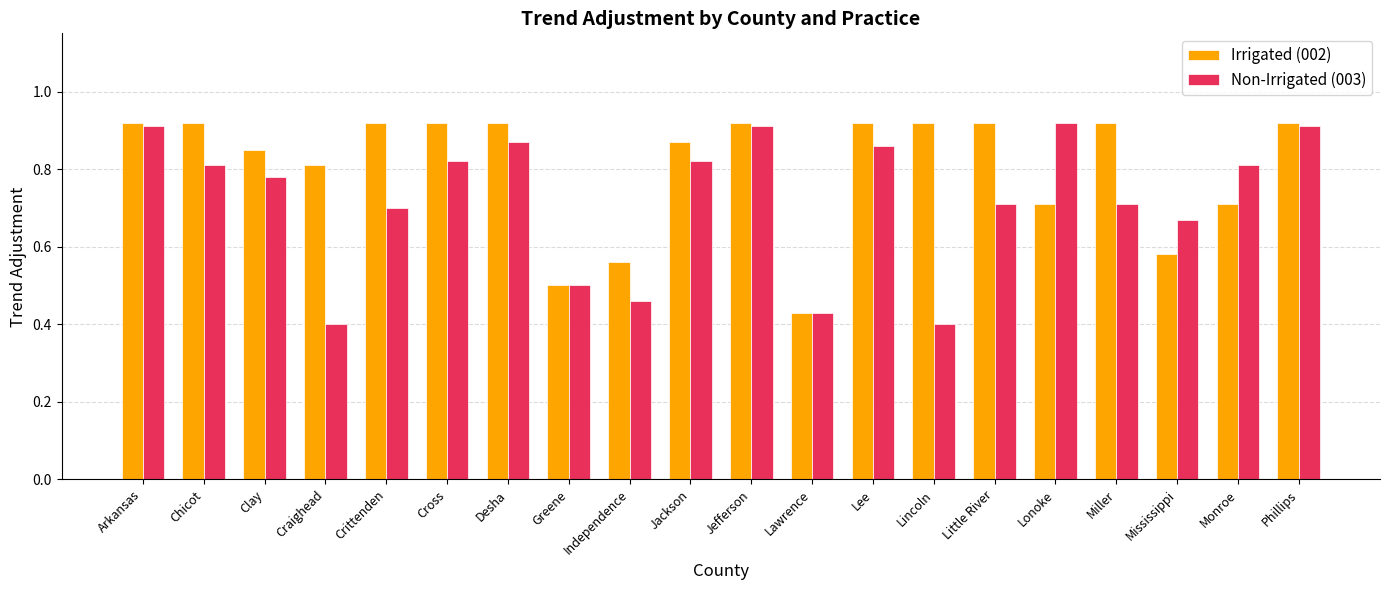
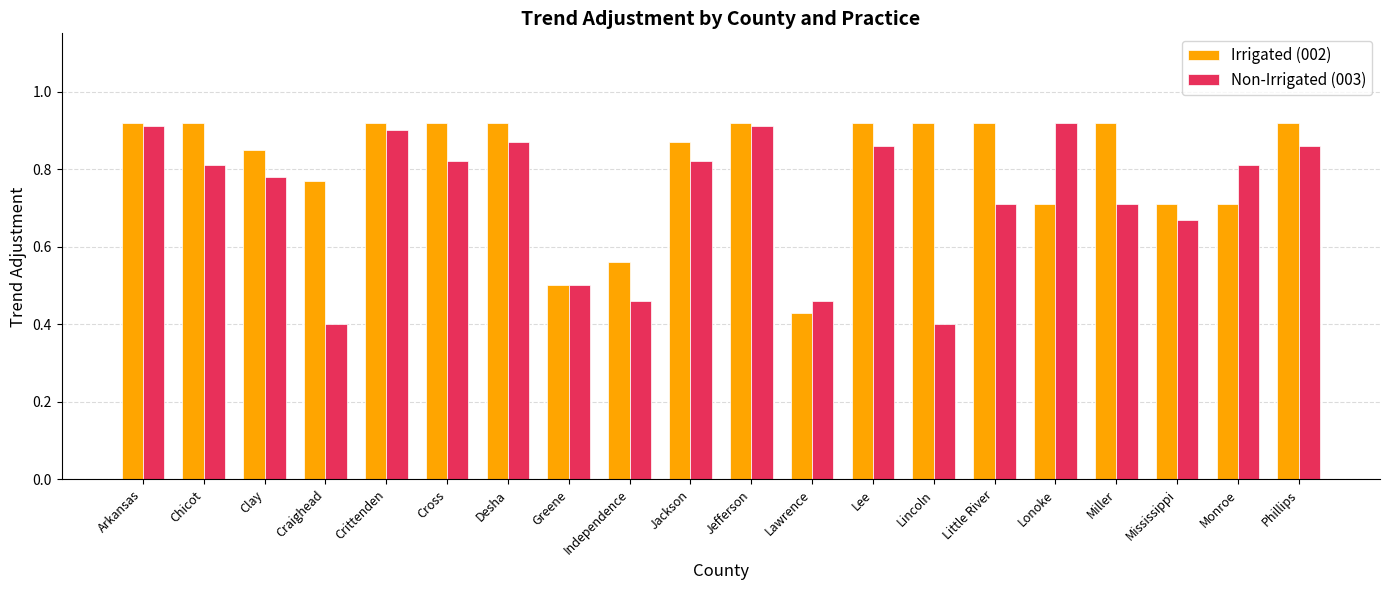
  {
    "Irrigated (002)": {
      "Arkansas": 0.92,
      "Chicot": 0.92,
      "Clay": 0.85,
-     "Craighead": 0.81,
+     "Craighead": 0.77,
      "Crittenden": 0.92,
      "Cross": 0.92,
      "Desha": 0.92,
      "Greene": 0.50,
      "Independence": 0.56,
      "Jackson": 0.87,
      "Jefferson": 0.92,
      "Lawrence": 0.43,
      "Lee": 0.92,
      "Lincoln": 0.92,
      "Little River": 0.92,
      "Lonoke": 0.71,
      "Miller": 0.92,
-     "Mississippi": 0.58,
+     "Mississippi": 0.71,
      "Monroe": 0.71,
      "Phillips": 0.92
    },
    "Non-Irrigated (003)": {
      "Arkansas": 0.91,
      "Chicot": 0.81,
      "Clay": 0.78,
      "Craighead": 0.40,
-     "Crittenden": 0.7,
+     "Crittenden": 0.9,
      "Cross": 0.82,
      "Desha": 0.87,
      "Greene": 0.50,
      "Independence": 0.46,
      "Jackson": 0.82,
      "Jefferson": 0.91,
-     "Lawrence": 0.43,
+     "Lawrence": 0.46,
      "Lee": 0.86,
      "Lincoln": 0.40,
      "Little River": 0.71,
      "Lonoke": 0.92,
      "Miller": 0.71,
      "Mississippi": 0.67,
      "Monroe": 0.81,
-     "Phillips": 0.91
+     "Phillips": 0.86
    }
  }
